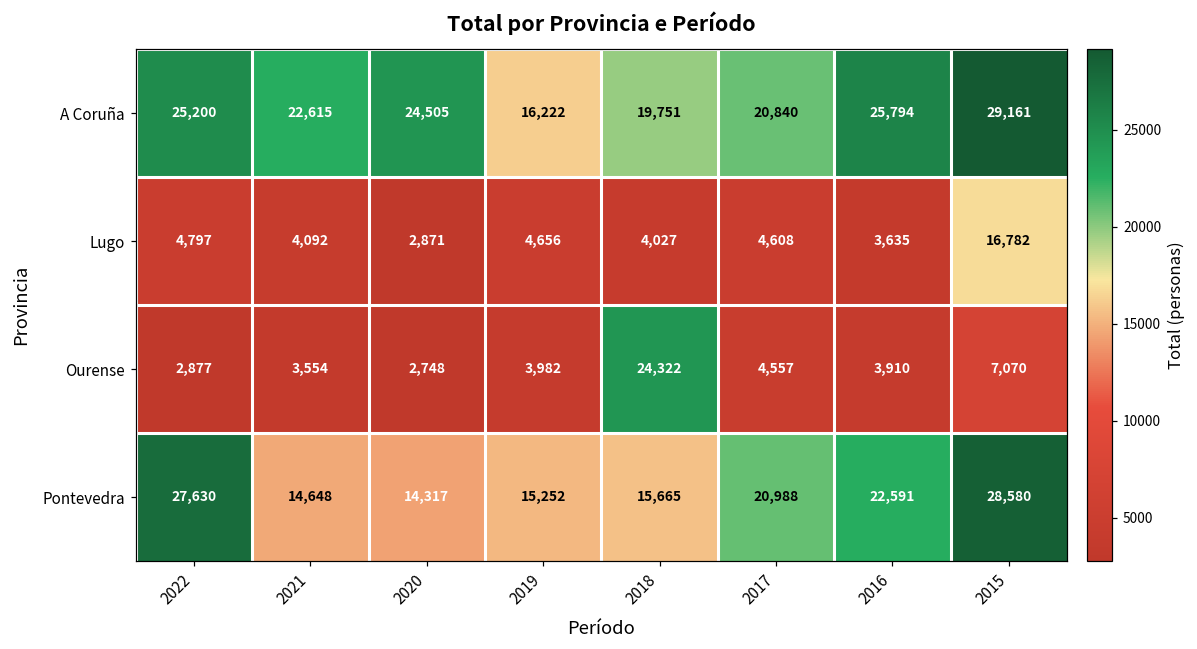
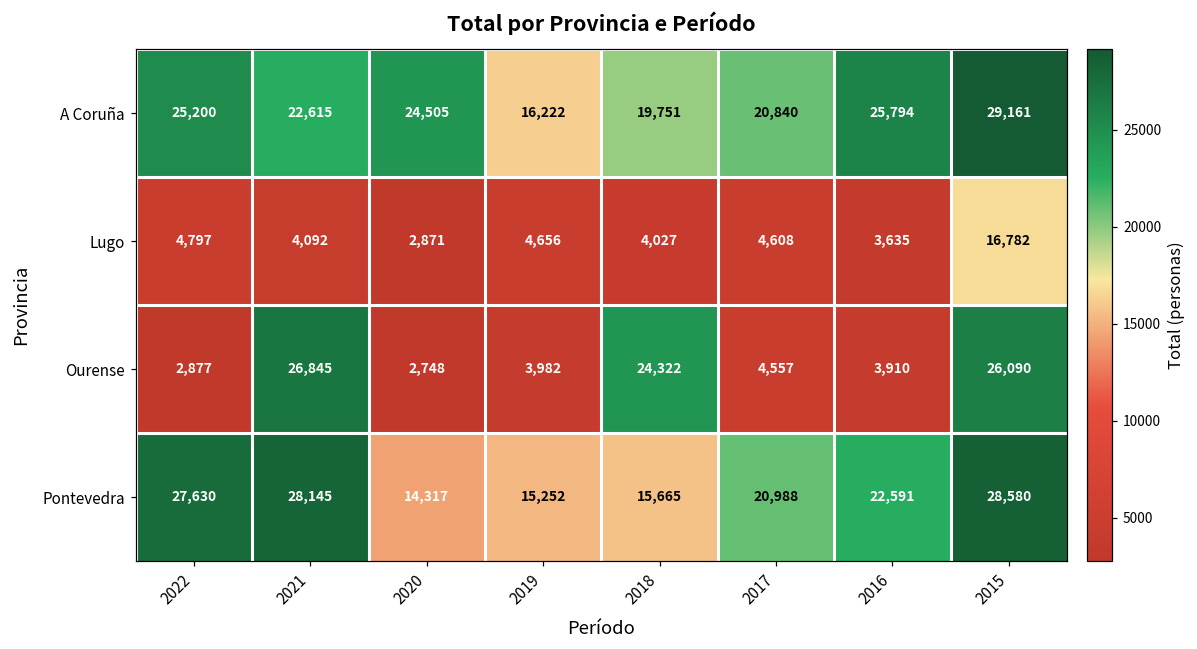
  {
    "A Coruña": {
      "2022": "25,200",
      "2021": "22,615",
      "2020": "24,505",
      "2019": "16,222",
      "2018": "19,751",
      "2017": "20,840",
      "2016": "25,794",
      "2015": "29,161"
    },
    "Lugo": {
      "2022": "4,797",
      "2021": "4,092",
      "2020": "2,871",
      "2019": "4,656",
      "2018": "4,027",
      "2017": "4,608",
      "2016": "3,635",
      "2015": "16,782"
    },
    "Ourense": {
      "2022": "2,877",
-     "2021": "3,554",
+     "2021": "26,845",
      "2020": "2,748",
      "2019": "3,982",
      "2018": "24,322",
      "2017": "4,557",
      "2016": "3,910",
-     "2015": "7,070"
+     "2015": "26,090"
    },
    "Pontevedra": {
      "2022": "27,630",
-     "2021": "14,648",
+     "2021": "28,145",
      "2020": "14,317",
      "2019": "15,252",
      "2018": "15,665",
      "2017": "20,988",
      "2016": "22,591",
      "2015": "28,580"
    }
  }
